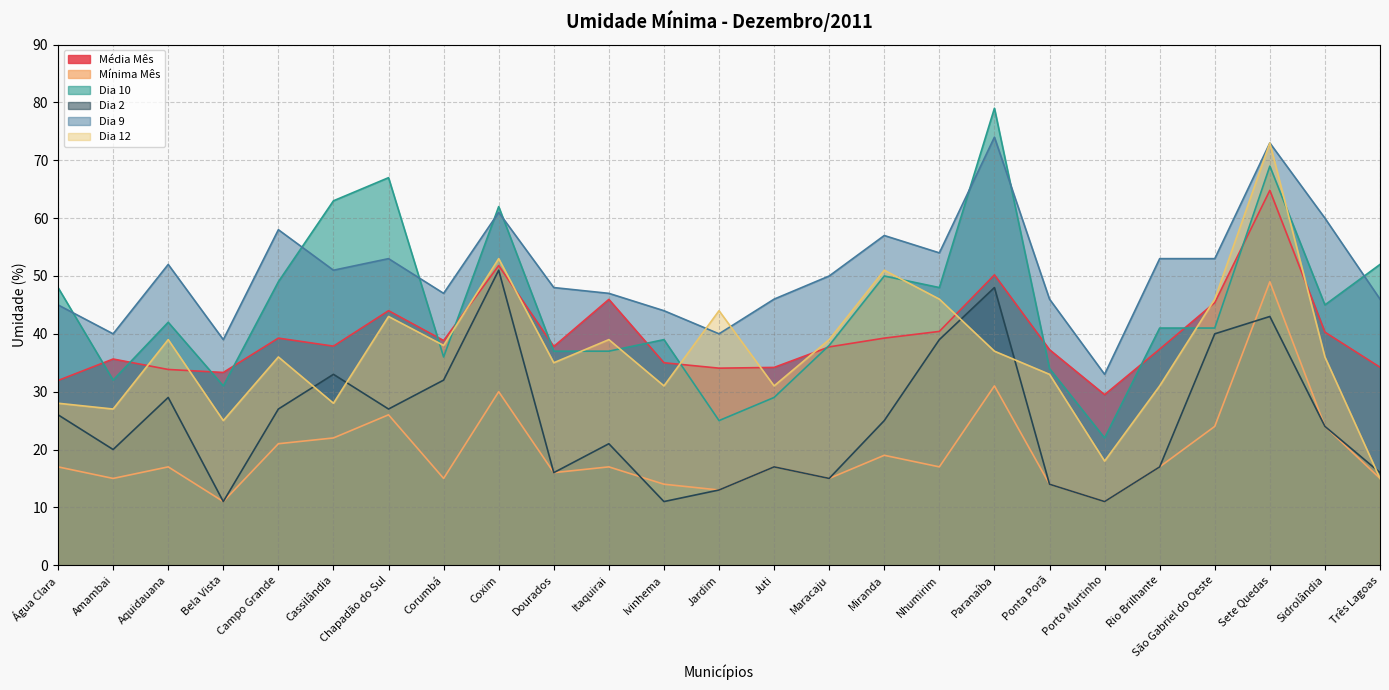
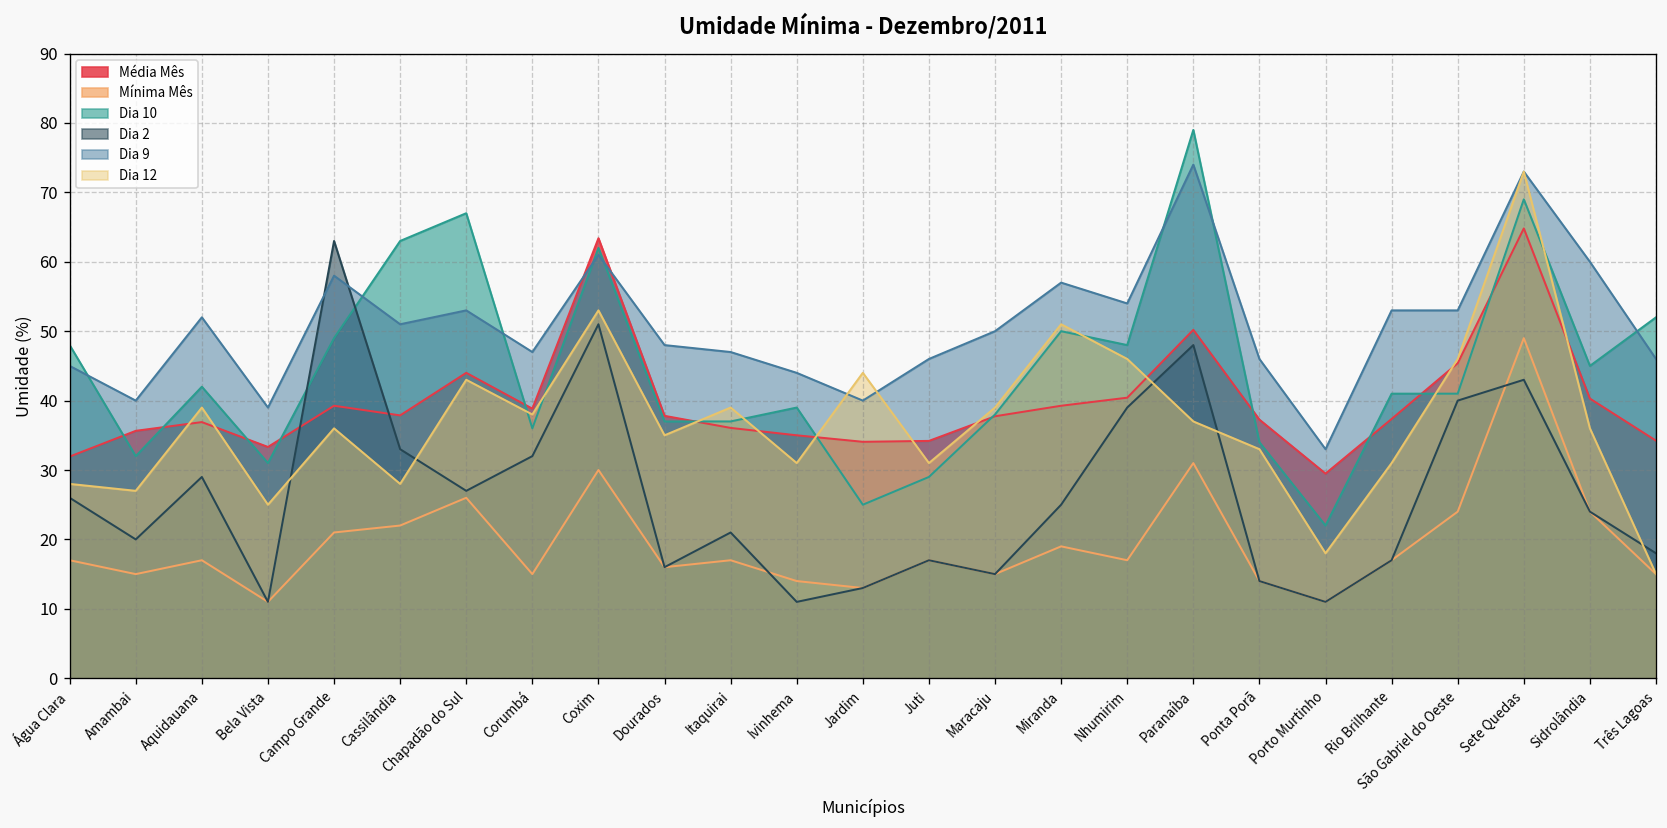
  {
    "Média Mês": {
      "Água Clara": 32,
      "Amambai": 36,
-     "Aquidauana": 34,
+     "Aquidauana": 37,
      "Bela Vista": 33,
      "Campo Grande": 39,
      "Cassilândia": 38,
      "Chapadão do Sul": 44,
      "Corumbá": 39,
-     "Coxim": 52,
+     "Coxim": 63,
      "Dourados": 38,
-     "Itaquirai": 46,
+     "Itaquirai": 36,
      "Ivinhema": 35,
      "Jardim": 34,
      "Juti": 34,
      "Miranda": 39,
      "Nhumirim": 40,
      "Paranaíba": 50,
      "Ponta Porã": 37,
      "Porto Murtinho": 29,
      "Rio Brilhante": 37,
      "São Gabriel do Oeste": 45,
      "Sete Quedas": 65,
      "Sidrolândia": 40,
      "Três Lagoas": 34
    },
    "Dia 2": {
      "Água Clara": 26,
      "Amambai": 20,
      "Aquidauana": 29,
-     "Campo Grande": 27,
+     "Campo Grande": 63,
      "Cassilândia": 33,
      "Chapadão do Sul": 27,
      "Corumbá": 32,
      "Coxim": 51,
      "Itaquirai": 21,
      "Ivinhema": 11,
      "Miranda": 25,
      "Nhumirim": 39,
      "Paranaíba": 48,
      "São Gabriel do Oeste": 40,
      "Sete Quedas": 43,
-     "Três Lagoas": 16
+     "Três Lagoas": 18
    }
  }
